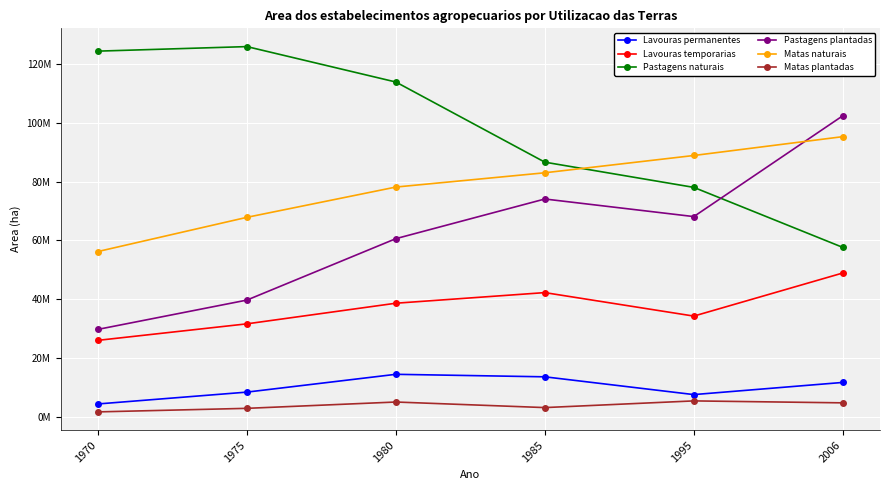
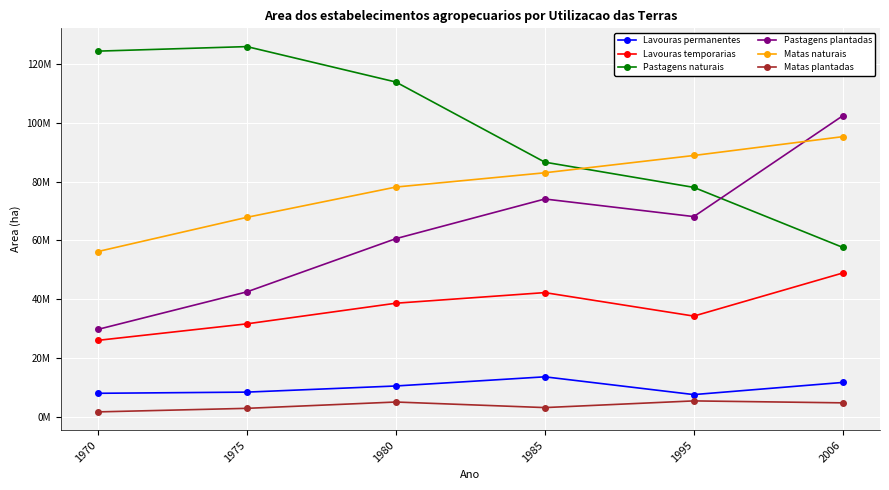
  {
    "Lavouras permanentes": {
-     "1970": 4000000,
+     "1970": 8000000,
      "1975": 8000000,
-     "1980": 14000000,
+     "1980": 10000000,
      "1985": 14000000,
      "1995": 8000000,
      "2006": 12000000
    },
    "Lavouras temporarias": {
      "1970": 26000000,
      "1975": 32000000,
      "1980": 39000000,
      "1985": 42000000,
      "1995": 34000000,
      "2006": 49000000
    },
    "Pastagens naturais": {
      "1970": 124000000,
      "1975": 126000000,
      "1980": 114000000,
      "1985": 87000000,
      "1995": 78000000,
      "2006": 58000000
    },
    "Pastagens plantadas": {
      "1970": 30000000,
-     "1975": 40000000,
+     "1975": 43000000,
      "1980": 61000000,
      "1985": 74000000,
      "1995": 68000000,
      "2006": 102000000
    },
    "Matas naturais": {
      "1970": 56000000,
      "1975": 68000000,
      "1980": 78000000,
      "1985": 83000000,
      "1995": 89000000,
      "2006": 95000000
    },
    "Matas plantadas": {
      "1970": 2000000,
      "1975": 3000000,
      "1980": 5000000,
      "1985": 3000000,
      "1995": 5000000,
      "2006": 5000000
    }
  }
